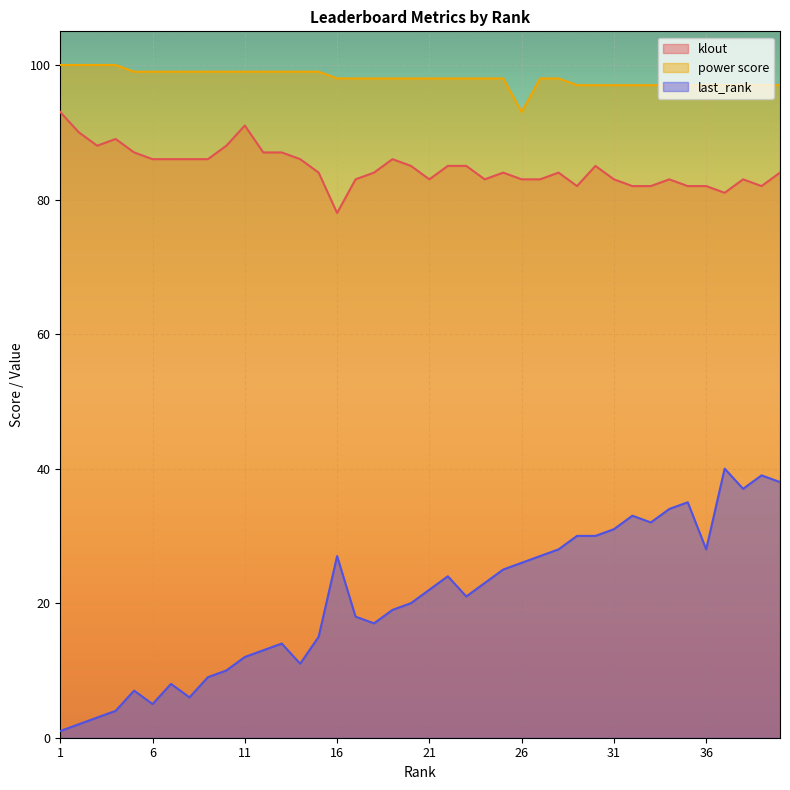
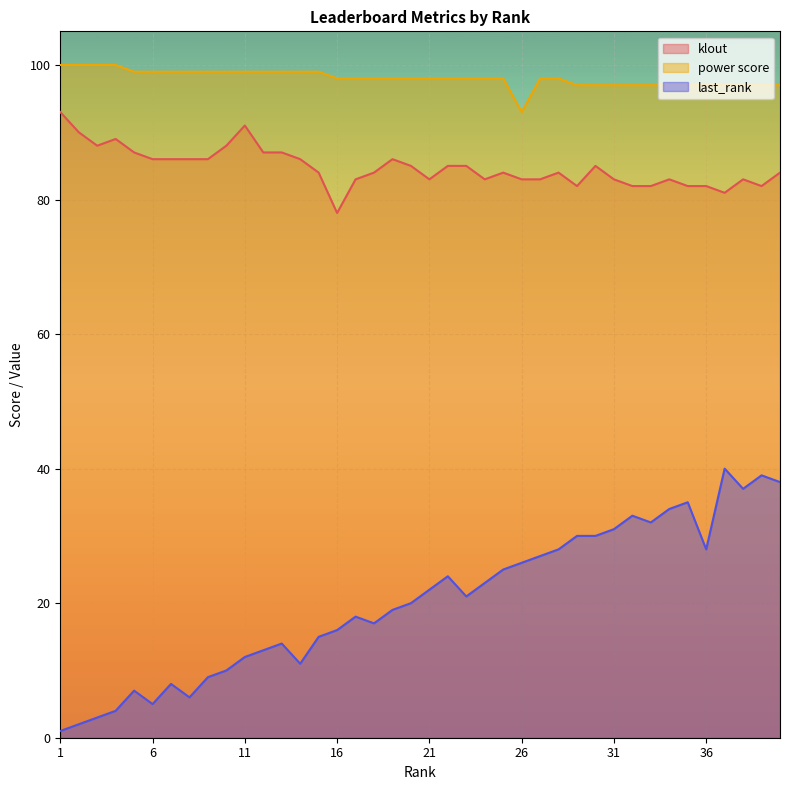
  {
    "klout": {
      "1": 93,
      "6": 86,
      "11": 91,
      "16": 78,
      "21": 83,
      "26": 83,
      "31": 83,
      "36": 82
    },
    "power score": {
      "1": 100,
      "6": 99,
      "11": 99,
      "16": 98,
      "21": 98,
      "26": 93,
      "31": 97
    },
    "last_rank": {
      "1": 1,
      "6": 5,
      "11": 12,
-     "16": 27,
+     "16": 16,
      "21": 22,
      "26": 26,
      "31": 31,
      "36": 28
    }
  }
